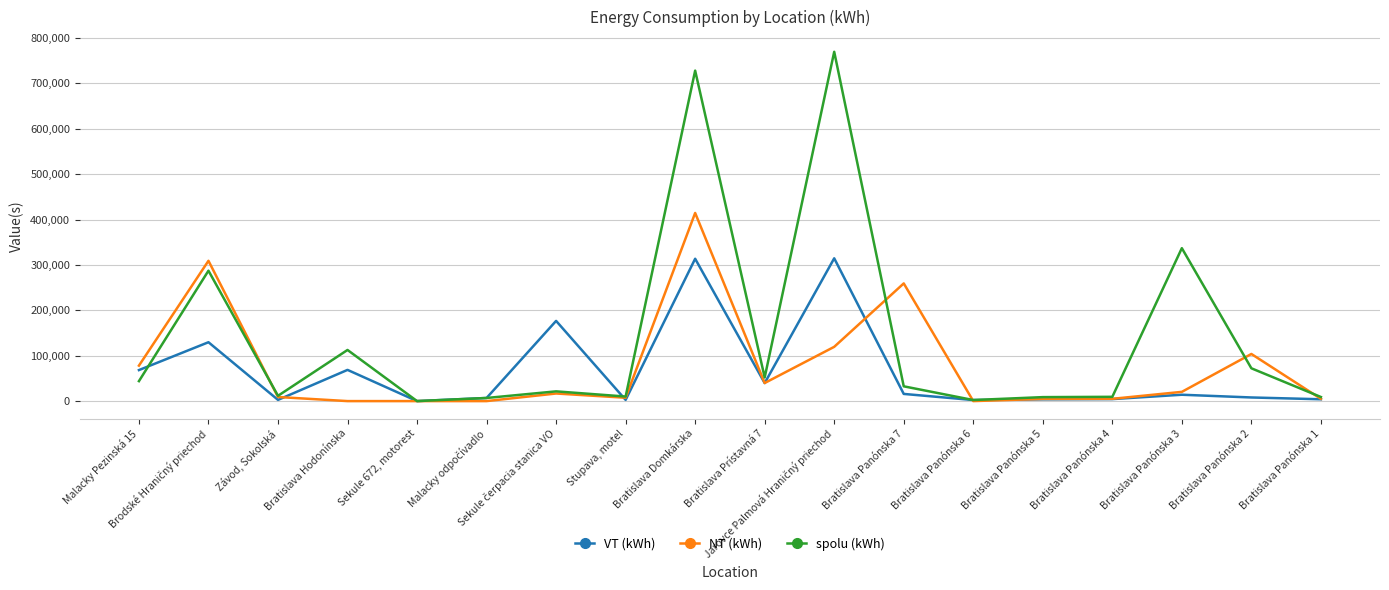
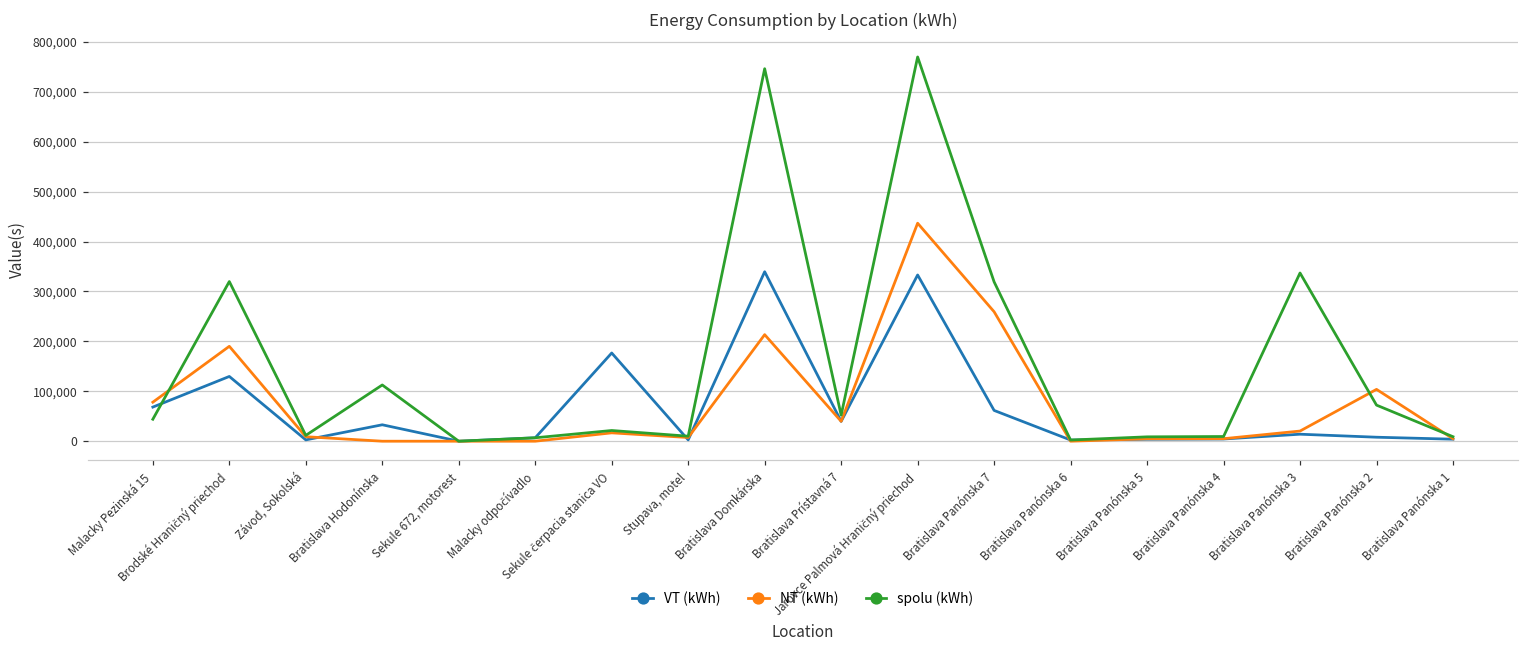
  {
    "VT (kWh)": {
      "Malacky Pezinská 15": "70,000",
      "Brodské Hraničný priechod": "130,000",
      "Závod, Sokolská": "0",
-     "Bratislava Hodonínska": "70,000",
+     "Bratislava Hodonínska": "30,000",
      "Sekule čerpacia stanica VO": "180,000",
-     "Bratislava Domkárska": "310,000",
-     "Jarovce Palmová Hraničný priechod": "310,000",
-     "Bratislava Panónska 7": "20,000",
+     "Bratislava Domkárska": "340,000",
+     "Jarovce Palmová Hraničný priechod": "330,000",
+     "Bratislava Panónska 7": "60,000",
      "Bratislava Panónska 3": "10,000",
      "Bratislava Panónska 2": "10,000"
    },
    "NT (kWh)": {
      "Malacky Pezinská 15": "80,000",
-     "Brodské Hraničný priechod": "310,000",
+     "Brodské Hraničný priechod": "190,000",
      "Bratislava Hodonínska": "0",
      "Malacky odpočívadlo": "0",
-     "Bratislava Domkárska": "410,000",
-     "Jarovce Palmová Hraničný priechod": "120,000",
+     "Bratislava Domkárska": "210,000",
+     "Jarovce Palmová Hraničný priechod": "440,000",
      "Bratislava Panónska 7": "260,000",
      "Bratislava Panónska 3": "20,000",
      "Bratislava Panónska 2": "100,000"
    },
    "spolu (kWh)": {
      "Malacky Pezinská 15": "40,000",
-     "Brodské Hraničný priechod": "290,000",
+     "Brodské Hraničný priechod": "320,000",
      "Bratislava Hodonínska": "110,000",
-     "Bratislava Domkárska": "730,000",
+     "Bratislava Domkárska": "750,000",
      "Bratislava Prístavná 7": "50,000",
      "Jarovce Palmová Hraničný priechod": "770,000",
-     "Bratislava Panónska 7": "30,000",
+     "Bratislava Panónska 7": "320,000",
      "Bratislava Panónska 3": "340,000",
      "Bratislava Panónska 2": "70,000"
    }
  }
